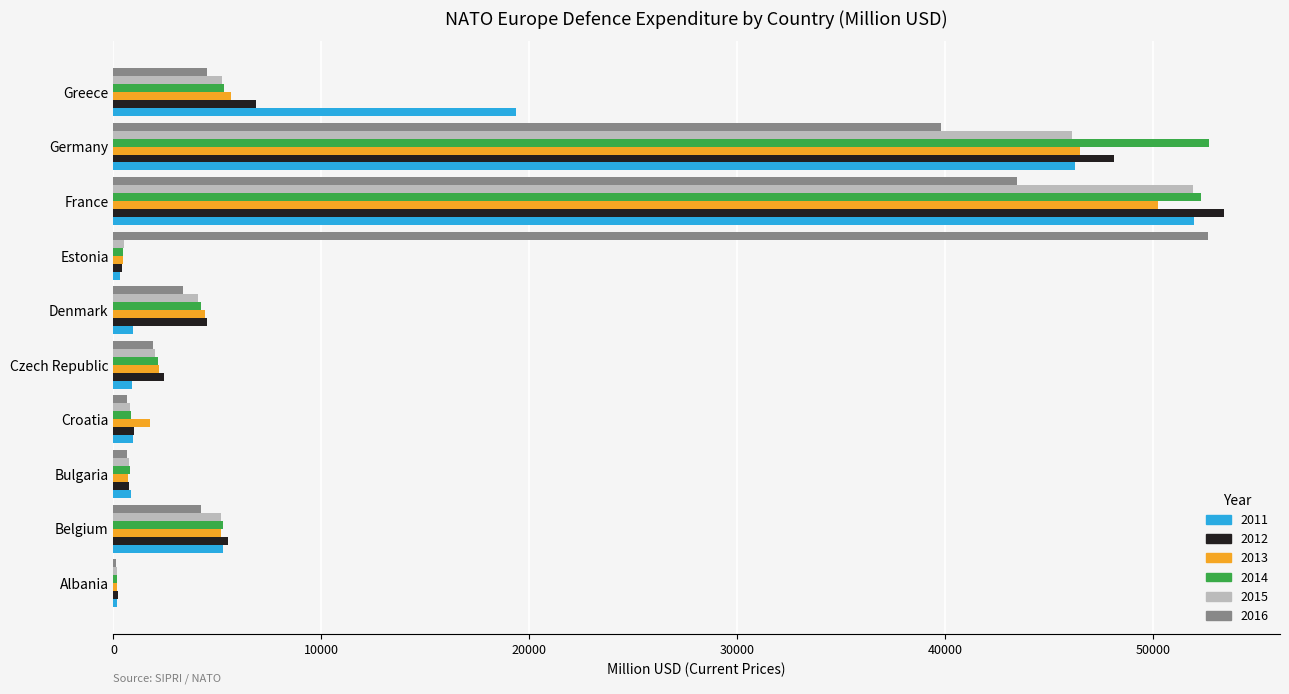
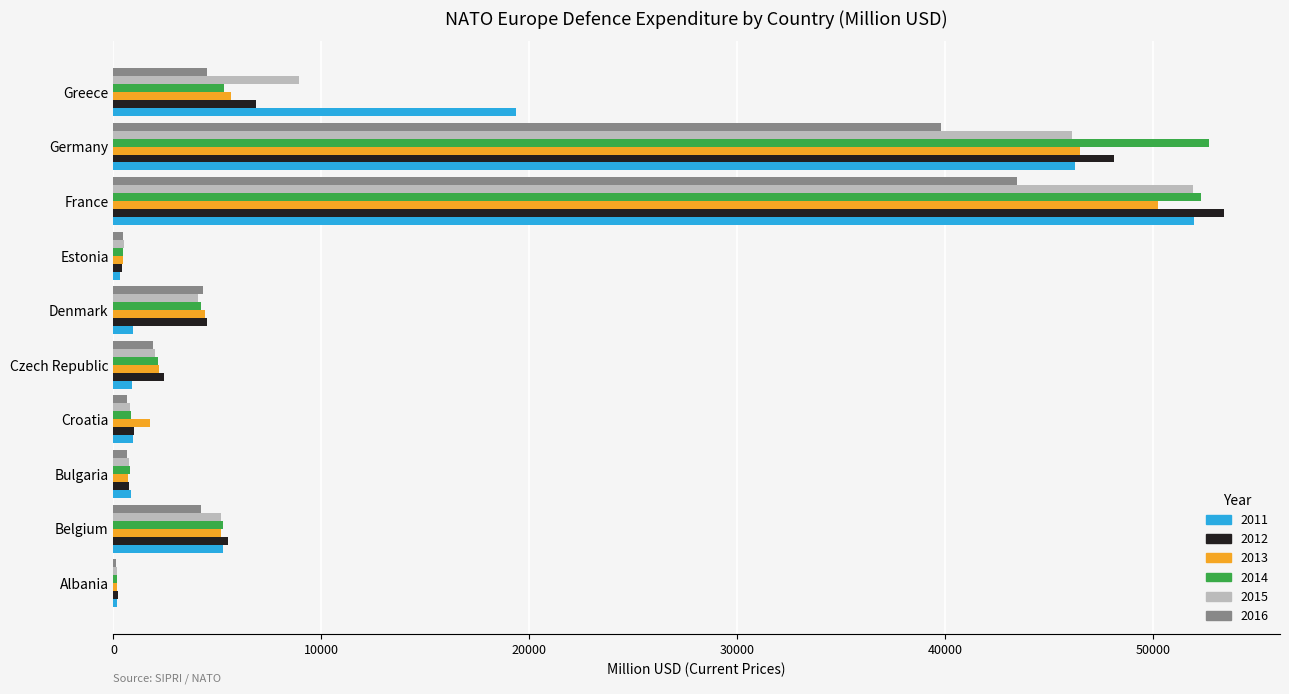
  {
    "2011": {
      "Greece": 19400,
      "Germany": 46300,
      "France": 52000,
      "Estonia": 300,
      "Denmark": 900,
      "Czech Republic": 900,
      "Croatia": 900,
      "Bulgaria": 800,
      "Belgium": 5200,
      "Albania": 200
    },
    "2012": {
      "Greece": 6900,
      "Germany": 48100,
      "France": 53400,
      "Estonia": 400,
      "Denmark": 4500,
      "Czech Republic": 2400,
      "Croatia": 1000,
      "Bulgaria": 800,
      "Belgium": 5500,
      "Albania": 200
    },
    "2013": {
      "Greece": 5600,
      "Germany": 46500,
      "France": 50200,
      "Estonia": 400,
      "Denmark": 4400,
      "Czech Republic": 2200,
      "Croatia": 1800,
      "Bulgaria": 700,
      "Belgium": 5200,
      "Albania": 200
    },
    "2014": {
      "Greece": 5300,
      "Germany": 52700,
      "France": 52300,
      "Estonia": 500,
      "Denmark": 4200,
      "Czech Republic": 2100,
      "Croatia": 800,
      "Bulgaria": 800,
      "Belgium": 5300,
      "Albania": 200
    },
    "2015": {
-     "Greece": 5200,
+     "Greece": 8900,
      "Germany": 46100,
      "France": 51900,
      "Estonia": 500,
      "Denmark": 4100,
      "Czech Republic": 2000,
      "Croatia": 800,
      "Bulgaria": 700,
      "Belgium": 5200,
      "Albania": 200
    },
    "2016": {
      "Greece": 4500,
      "Germany": 39800,
      "France": 43500,
-     "Estonia": 52700,
-     "Denmark": 3400,
+     "Estonia": 500,
+     "Denmark": 4300,
      "Czech Republic": 1900,
      "Croatia": 700,
      "Bulgaria": 600,
      "Belgium": 4200,
      "Albania": 100
    }
  }
